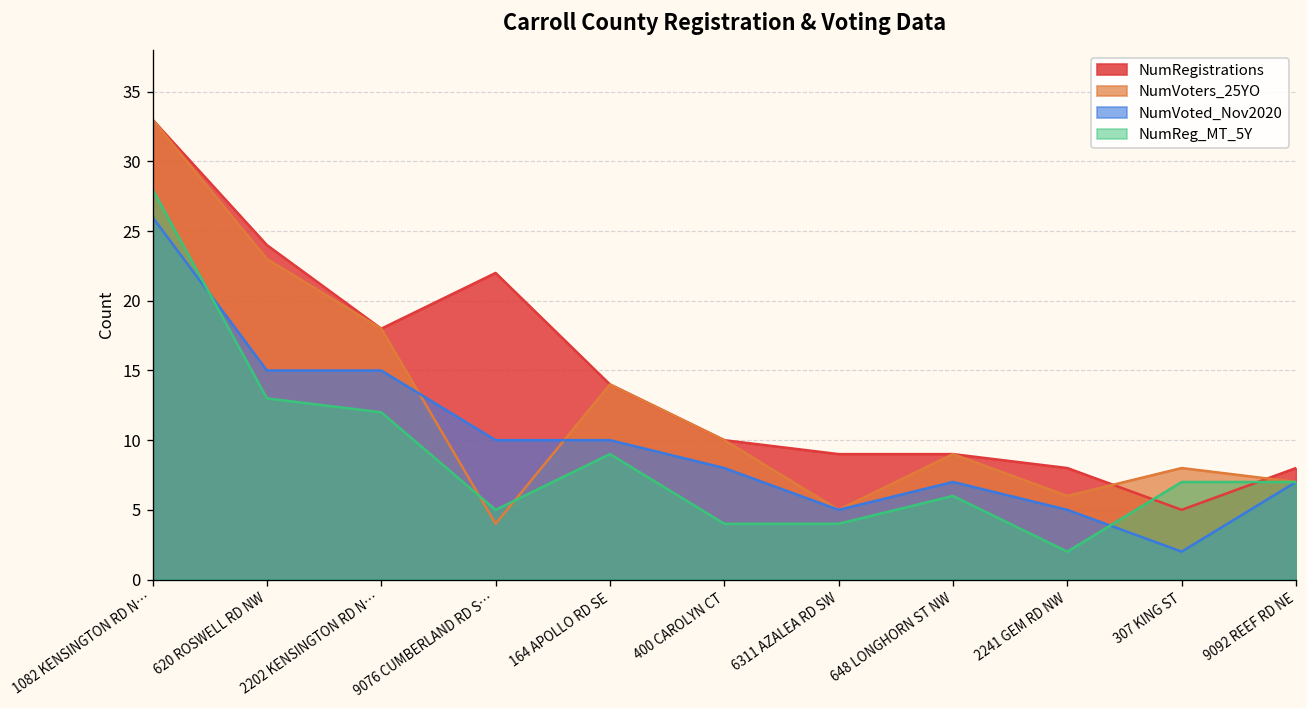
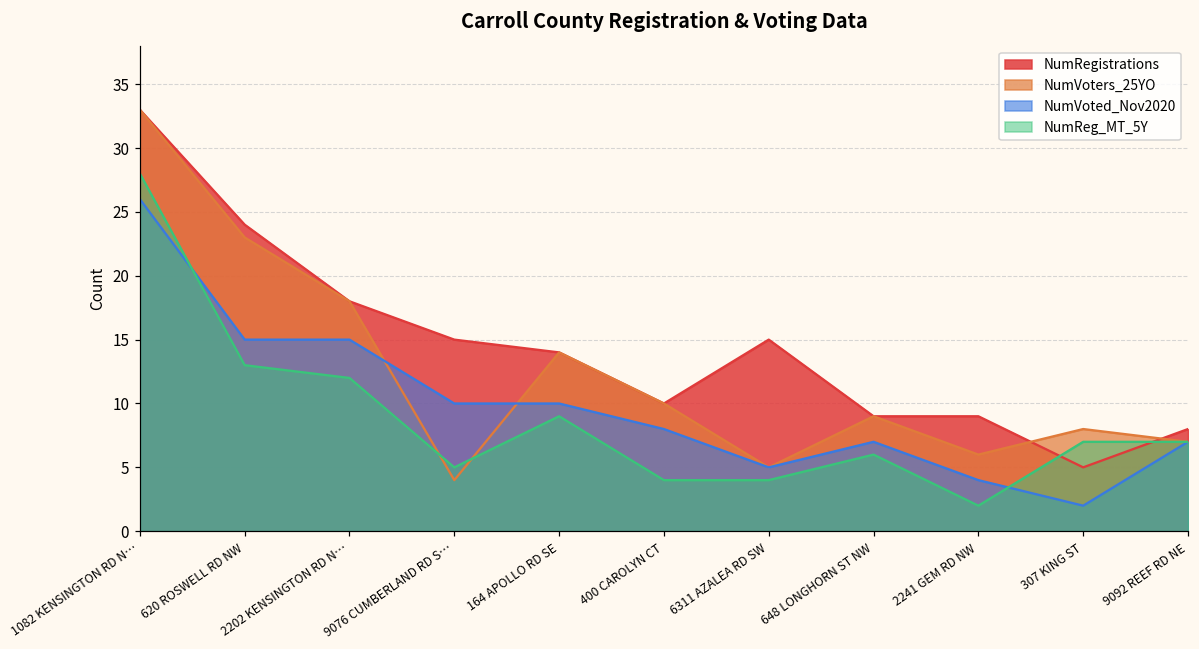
  {
    "NumRegistrations": {
      "620 ROSWELL RD NW": 24,
-     "9076 CUMBERLAND RD S…": 22,
-     "6311 AZALEA RD SW": 9,
-     "2241 GEM RD NW": 8,
+     "9076 CUMBERLAND RD S…": 15,
+     "6311 AZALEA RD SW": 15,
+     "2241 GEM RD NW": 9,
      "307 KING ST": 5,
      "9092 REEF RD NE": 8
    },
    "NumVoters_25YO": {
      "620 ROSWELL RD NW": 23,
      "9076 CUMBERLAND RD S…": 4,
      "2241 GEM RD NW": 6,
      "307 KING ST": 8
    },
    "NumVoted_Nov2020": {
      "1082 KENSINGTON RD N…": 26,
      "620 ROSWELL RD NW": 15,
      "2202 KENSINGTON RD N…": 15,
      "9076 CUMBERLAND RD S…": 10,
      "164 APOLLO RD SE": 10,
      "400 CAROLYN CT": 8,
      "648 LONGHORN ST NW": 7,
-     "2241 GEM RD NW": 5,
+     "2241 GEM RD NW": 4,
      "307 KING ST": 2
    },
    "NumReg_MT_5Y": {
      "1082 KENSINGTON RD N…": 28,
      "620 ROSWELL RD NW": 13,
      "2202 KENSINGTON RD N…": 12,
      "9076 CUMBERLAND RD S…": 5,
      "164 APOLLO RD SE": 9,
      "400 CAROLYN CT": 4,
      "6311 AZALEA RD SW": 4,
      "648 LONGHORN ST NW": 6,
      "2241 GEM RD NW": 2,
      "307 KING ST": 7
    }
  }
